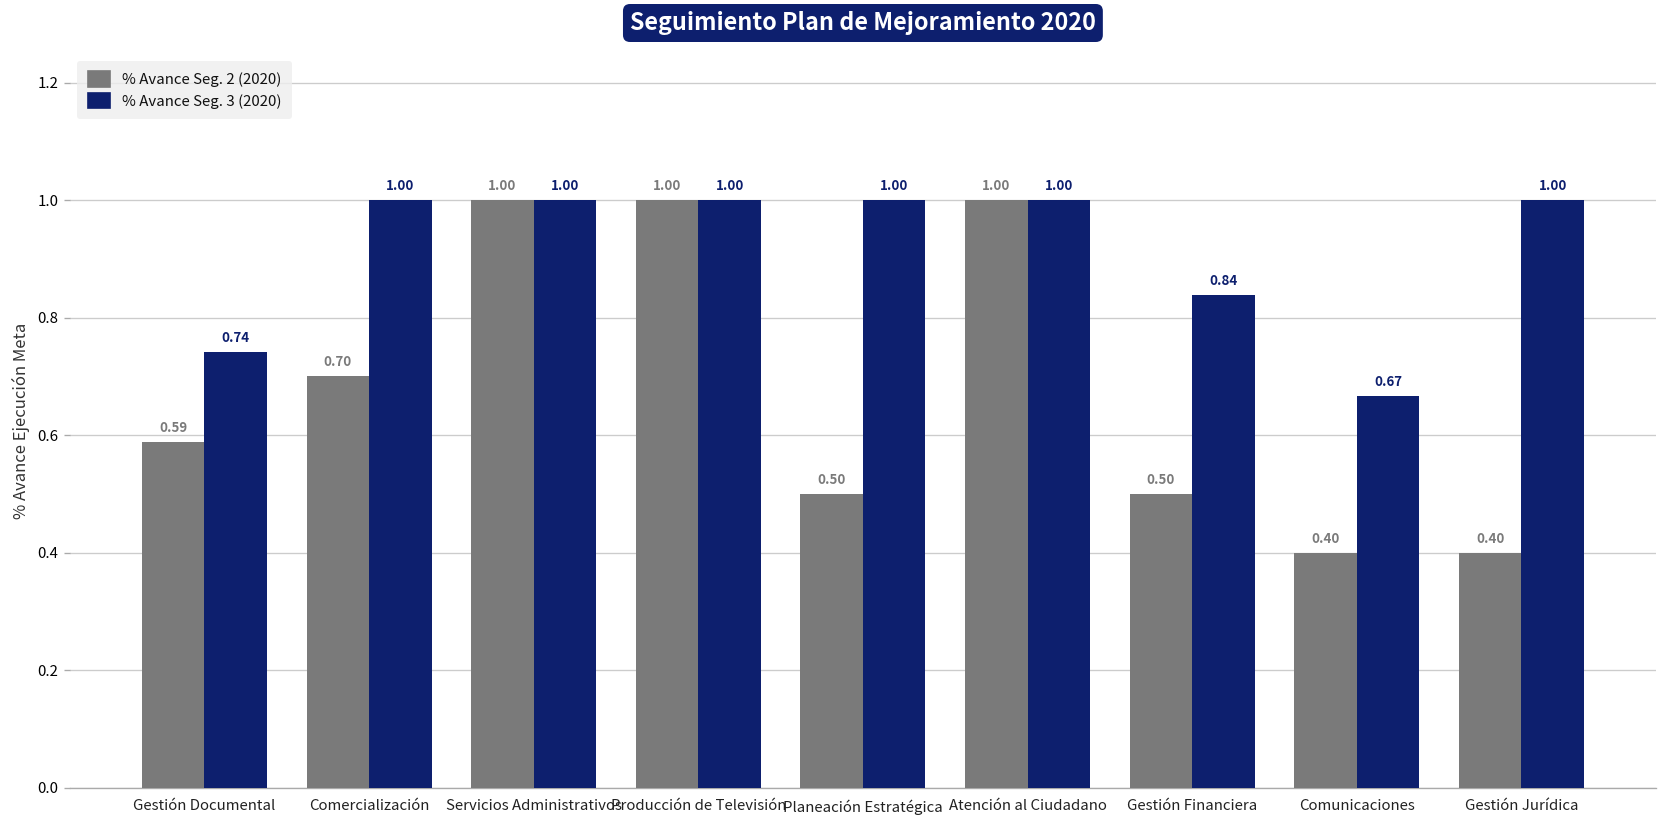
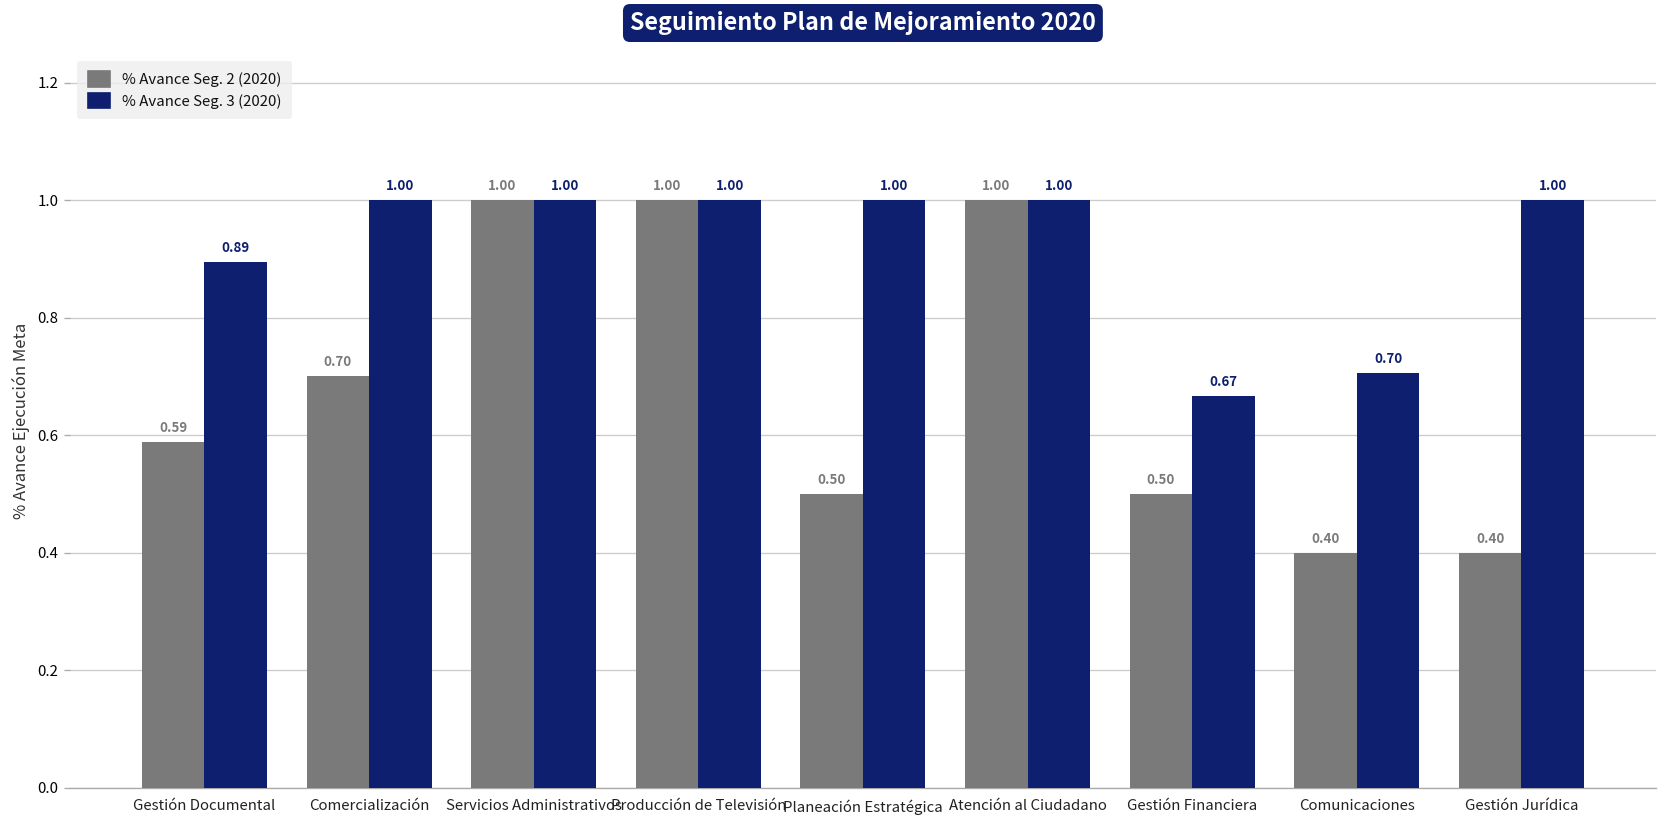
  {
    "% Avance Seg. 2 (2020)": {
      "Gestión Documental": 0.59,
      "Comercialización": 0.70,
      "Servicios Administrativos": 1.00,
      "Producción de Televisión": 1.00,
      "Planeación Estratégica": 0.50,
      "Atención al Ciudadano": 1.00,
      "Gestión Financiera": 0.50,
      "Comunicaciones": 0.40,
      "Gestión Jurídica": 0.40
    },
    "% Avance Seg. 3 (2020)": {
-     "Gestión Documental": 0.74,
+     "Gestión Documental": 0.89,
      "Comercialización": 1.00,
      "Servicios Administrativos": 1.00,
      "Producción de Televisión": 1.00,
      "Planeación Estratégica": 1.00,
      "Atención al Ciudadano": 1.00,
-     "Gestión Financiera": 0.84,
-     "Comunicaciones": 0.67,
+     "Gestión Financiera": 0.67,
+     "Comunicaciones": 0.70,
      "Gestión Jurídica": 1.00
    }
  }
